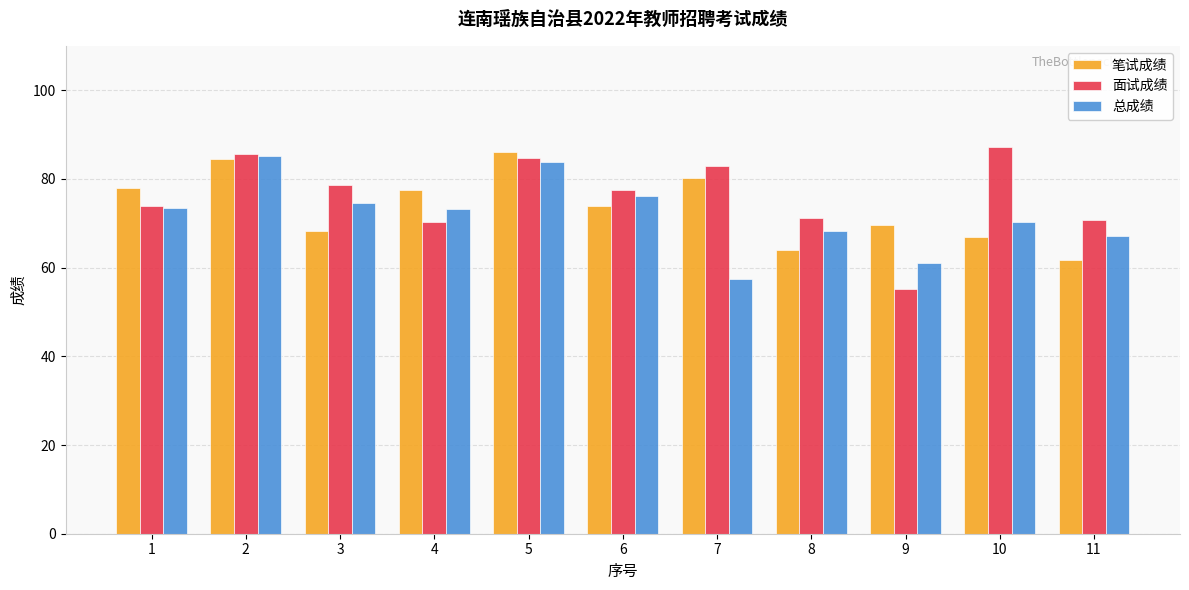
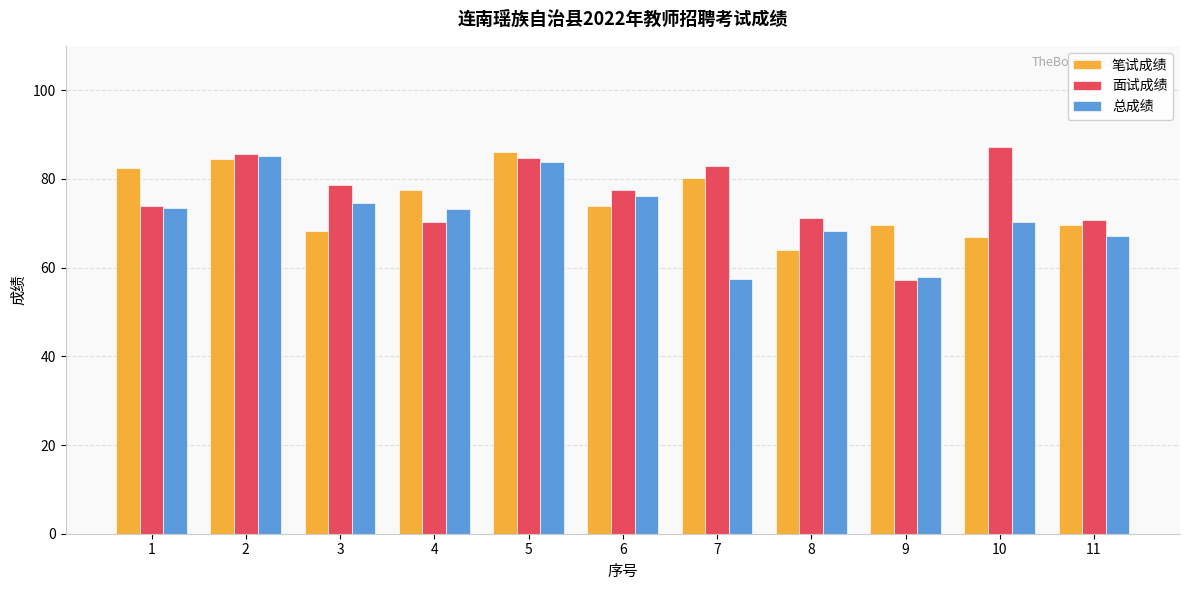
  {
    "笔试成绩": {
-     "1": 78,
+     "1": 82,
      "2": 85,
      "3": 68,
      "4": 77,
      "5": 86,
      "6": 74,
      "7": 80,
      "8": 64,
      "9": 70,
      "10": 67,
-     "11": 62
+     "11": 70
    },
    "面试成绩": {
      "1": 74,
      "2": 86,
      "3": 79,
      "4": 70,
      "5": 85,
      "6": 78,
      "7": 83,
      "8": 71,
-     "9": 55,
+     "9": 57,
      "10": 87,
      "11": 71
    },
    "总成绩": {
      "1": 74,
      "2": 85,
      "3": 75,
      "4": 73,
      "5": 84,
      "6": 76,
      "7": 57,
      "8": 68,
-     "9": 61,
+     "9": 58,
      "10": 70,
      "11": 67
    }
  }
